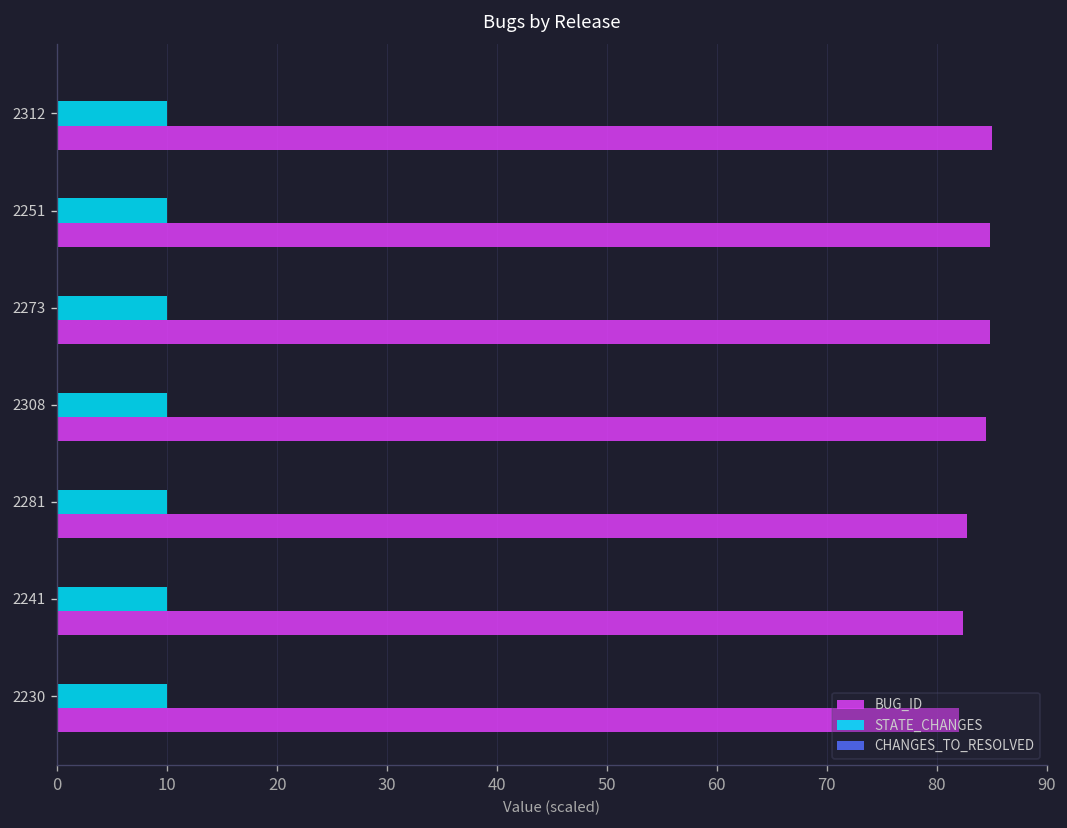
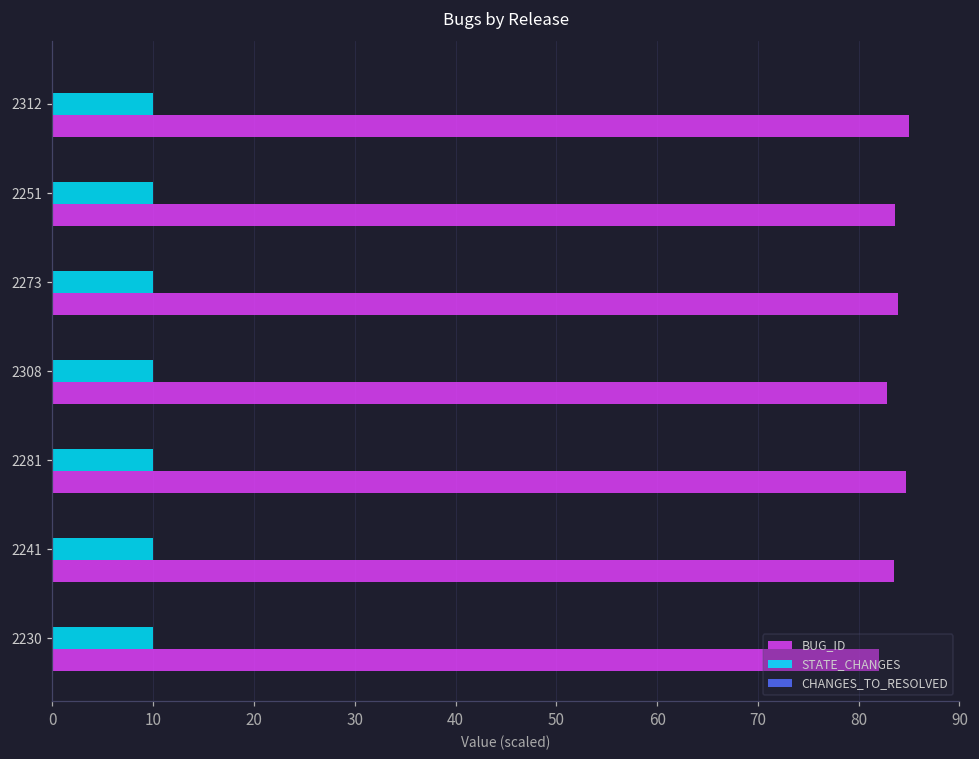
  {
    "BUG_ID": {
      "2312": 85,
-     "2251": 85,
-     "2273": 85,
-     "2308": 85,
-     "2281": 83,
-     "2241": 82
+     "2251": 84,
+     "2273": 84,
+     "2308": 83,
+     "2281": 85,
+     "2241": 84
    },
    "STATE_CHANGES": {
      "2312": 10,
      "2251": 10,
      "2273": 10,
      "2308": 10,
      "2281": 10,
      "2241": 10,
      "2230": 10
    },
    "CHANGES_TO_RESOLVED": {
      "2312": 0,
      "2251": 0,
      "2273": 0,
      "2308": 0,
      "2281": 0,
      "2241": 0,
      "2230": 0
    }
  }
